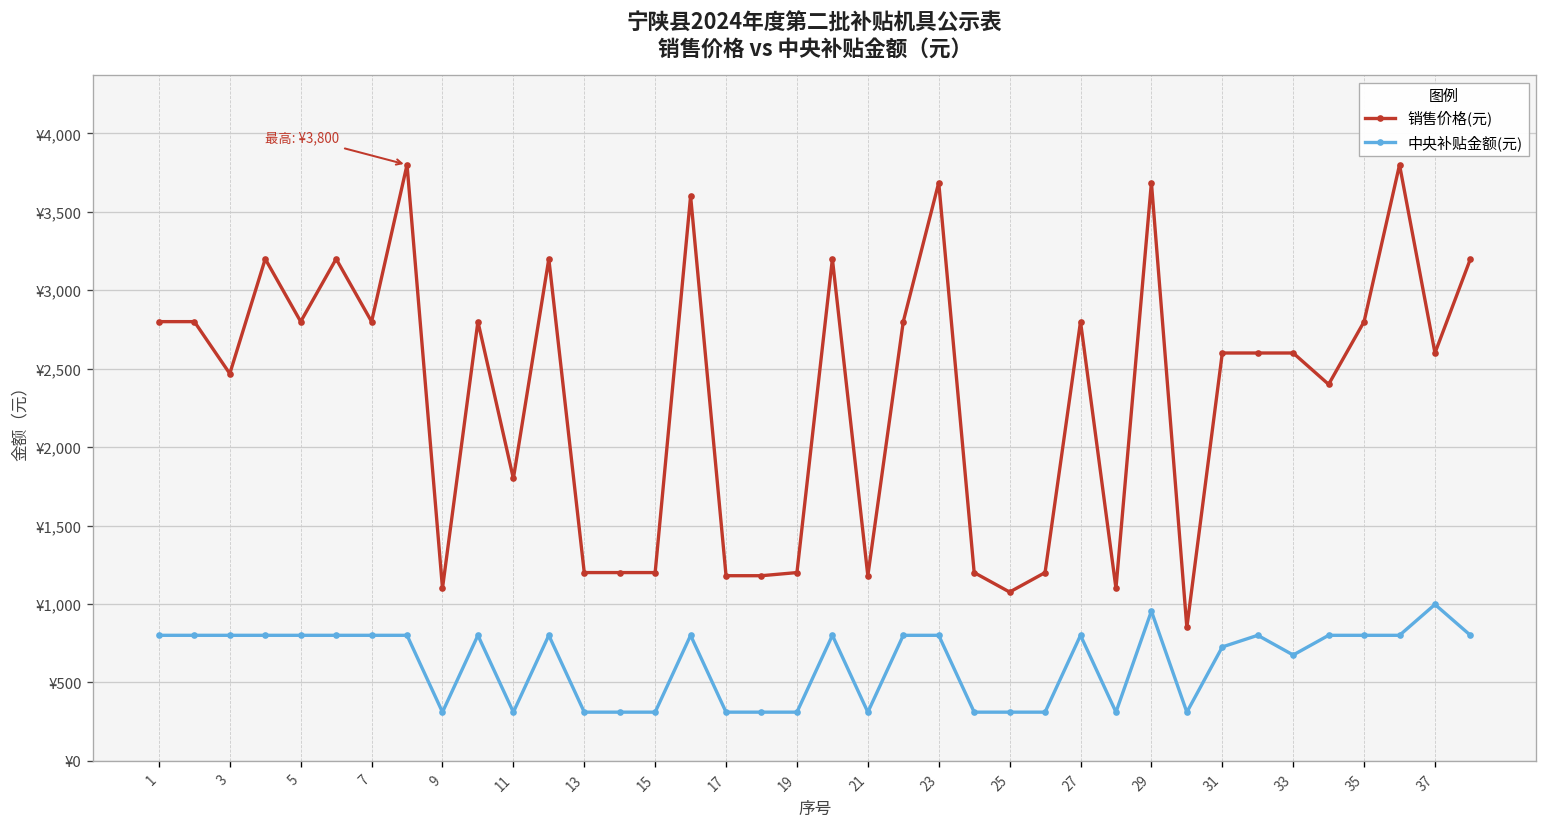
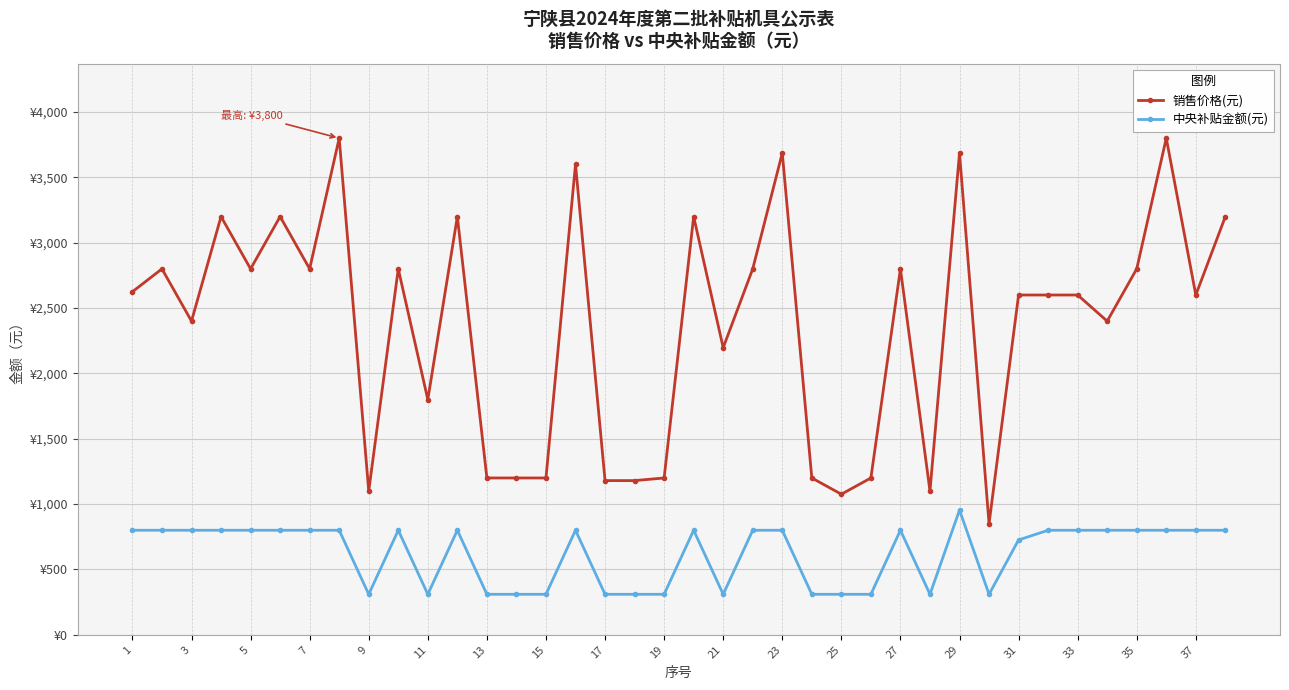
  {
    "销售价格(元)": {
-     "1": "¥2,800",
-     "3": "¥2,470",
+     "1": "¥2,620",
+     "3": "¥2,400",
      "5": "¥2,800",
      "7": "¥2,800",
      "9": "¥1,100",
      "11": "¥1,800",
      "13": "¥1,200",
      "15": "¥1,200",
      "17": "¥1,180",
      "19": "¥1,200",
-     "21": "¥1,180",
+     "21": "¥2,200",
      "23": "¥3,690",
      "25": "¥1,080",
      "27": "¥2,800",
      "29": "¥3,690",
      "31": "¥2,600",
      "33": "¥2,600",
      "35": "¥2,800",
      "37": "¥2,600"
    },
    "中央补贴金额(元)": {
      "1": "¥800",
      "3": "¥800",
      "5": "¥800",
      "7": "¥800",
      "9": "¥310",
      "11": "¥310",
      "13": "¥310",
      "15": "¥310",
      "17": "¥310",
      "19": "¥310",
      "21": "¥310",
      "23": "¥800",
      "25": "¥310",
      "27": "¥800",
      "29": "¥950",
      "31": "¥730",
-     "33": "¥670",
+     "33": "¥800",
      "35": "¥800",
-     "37": "¥1,000"
+     "37": "¥800"
    }
  }
